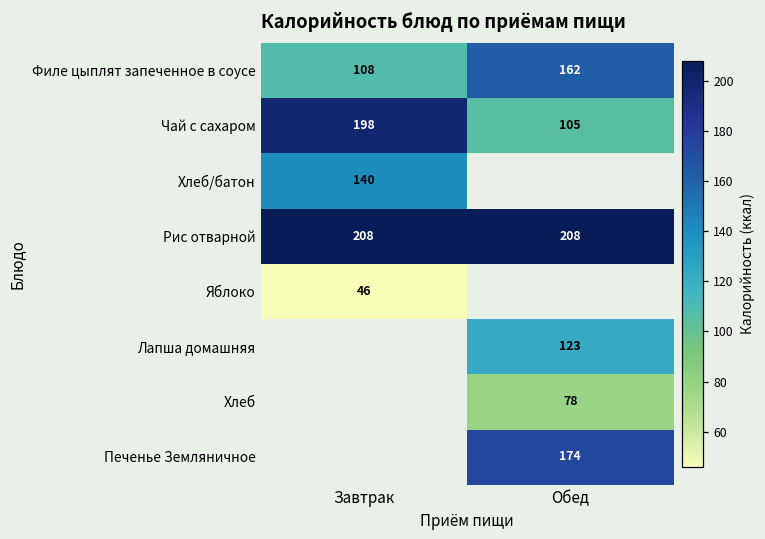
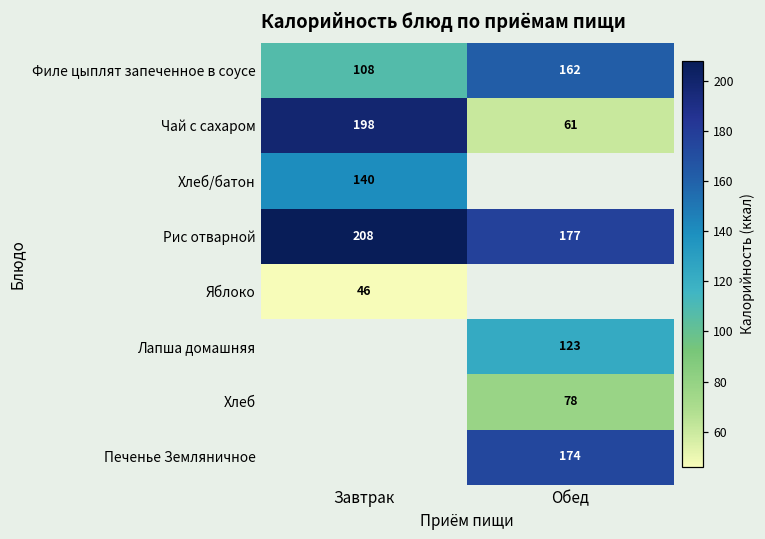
  {
    "Филе цыплят запеченное в соусе": {
      "Завтрак": 108,
      "Обед": 162
    },
    "Чай с сахаром": {
      "Завтрак": 198,
-     "Обед": 105
+     "Обед": 61
    },
    "Хлеб/батон": {
      "Завтрак": 140
    },
    "Рис отварной": {
      "Завтрак": 208,
-     "Обед": 208
+     "Обед": 177
    },
    "Яблоко": {
      "Завтрак": 46
    },
    "Лапша домашняя": {
      "Обед": 123
    },
    "Хлеб": {
      "Обед": 78
    },
    "Печенье Земляничное": {
      "Обед": 174
    }
  }
